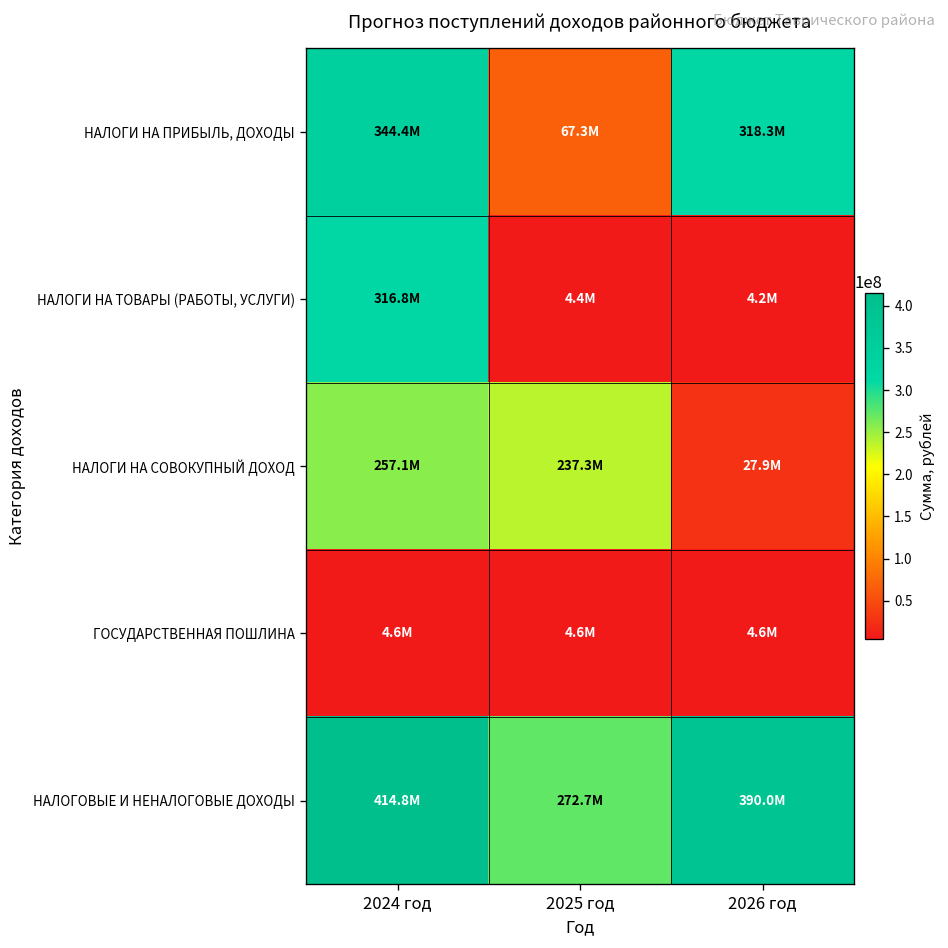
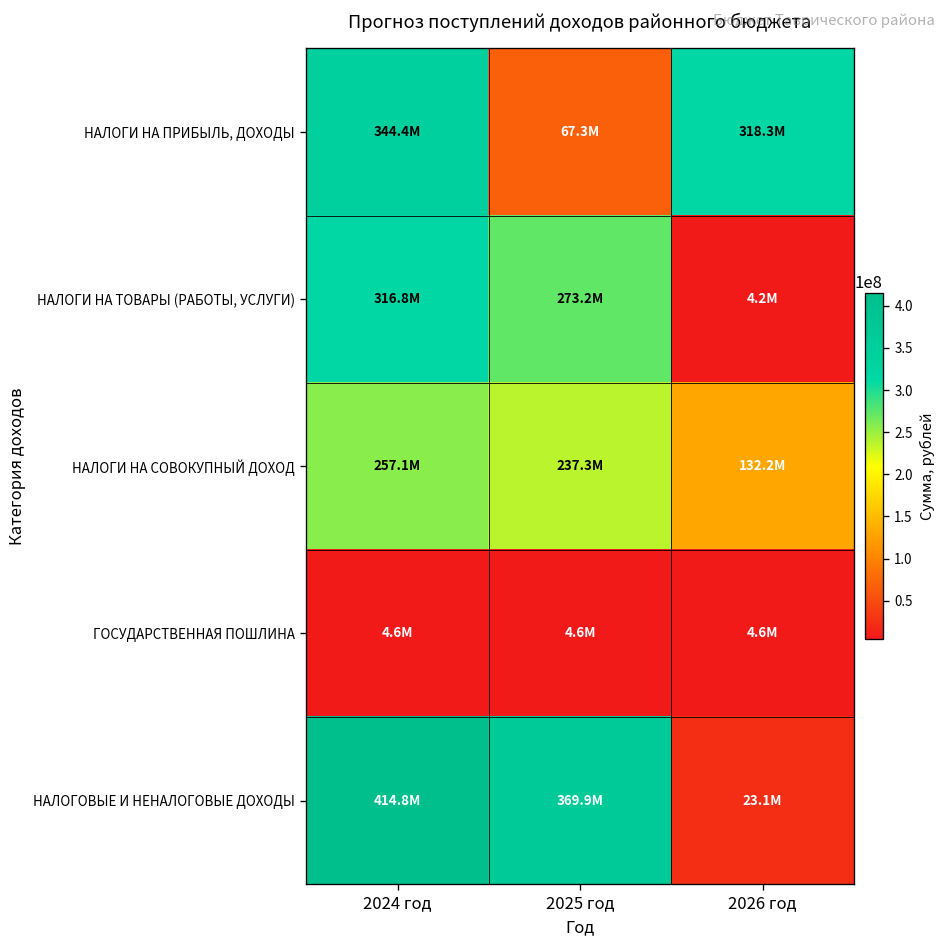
  {
    "НАЛОГИ НА ПРИБЫЛЬ, ДОХОДЫ": {
      "2024 год": "344.4M",
      "2025 год": "67.3M",
      "2026 год": "318.3M"
    },
    "НАЛОГИ НА ТОВАРЫ (РАБОТЫ, УСЛУГИ)": {
      "2024 год": "316.8M",
-     "2025 год": "4.4M",
+     "2025 год": "273.2M",
      "2026 год": "4.2M"
    },
    "НАЛОГИ НА СОВОКУПНЫЙ ДОХОД": {
      "2024 год": "257.1M",
      "2025 год": "237.3M",
-     "2026 год": "27.9M"
+     "2026 год": "132.2M"
    },
    "ГОСУДАРСТВЕННАЯ ПОШЛИНА": {
      "2024 год": "4.6M",
      "2025 год": "4.6M",
      "2026 год": "4.6M"
    },
    "НАЛОГОВЫЕ И НЕНАЛОГОВЫЕ ДОХОДЫ": {
      "2024 год": "414.8M",
-     "2025 год": "272.7M",
-     "2026 год": "390.0M"
+     "2025 год": "369.9M",
+     "2026 год": "23.1M"
    }
  }
